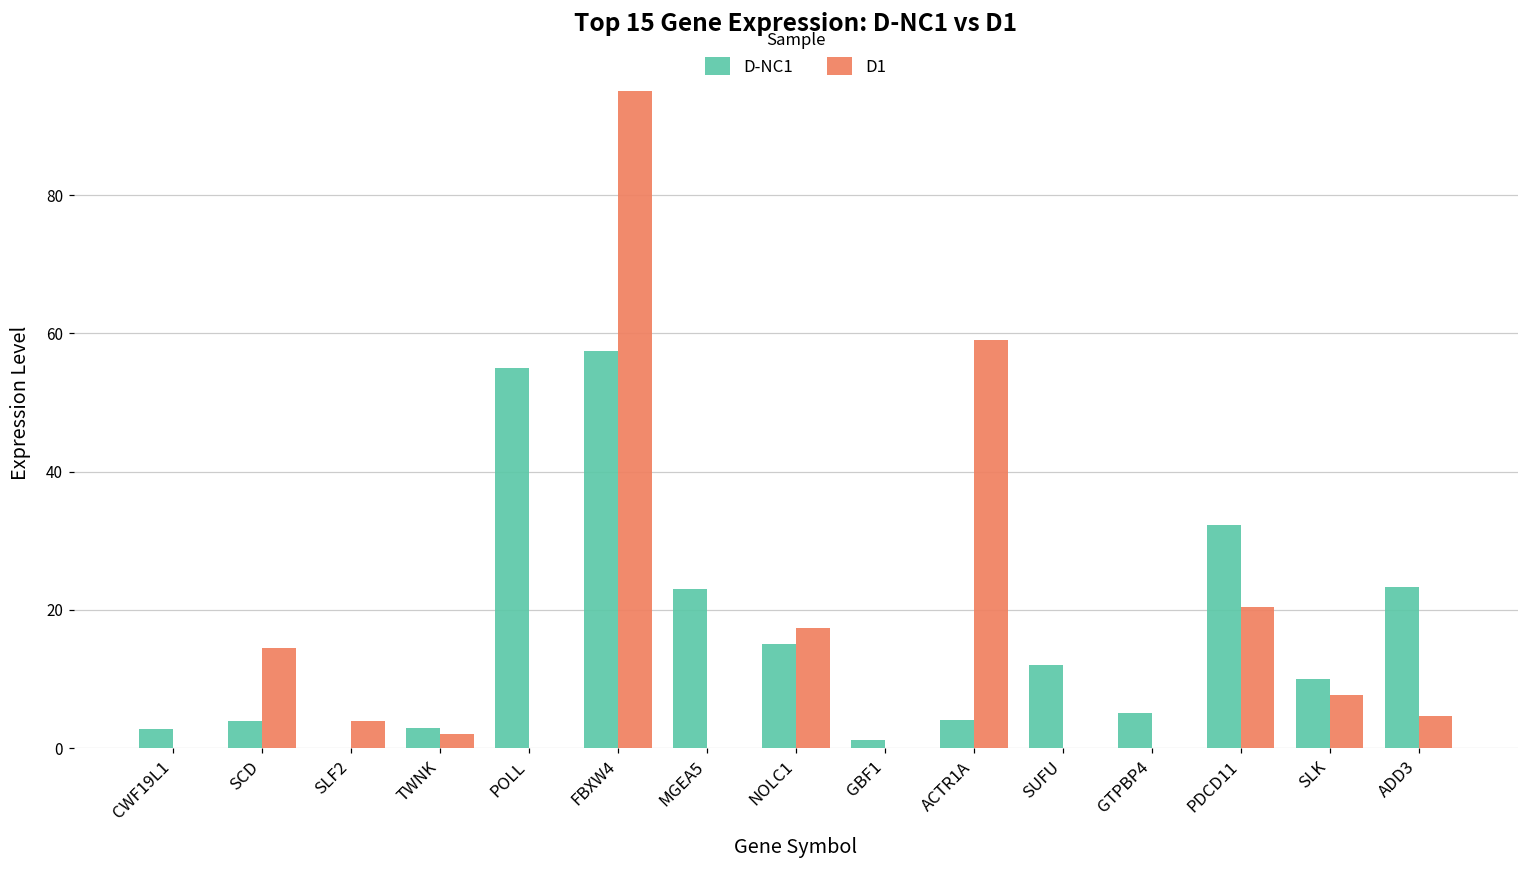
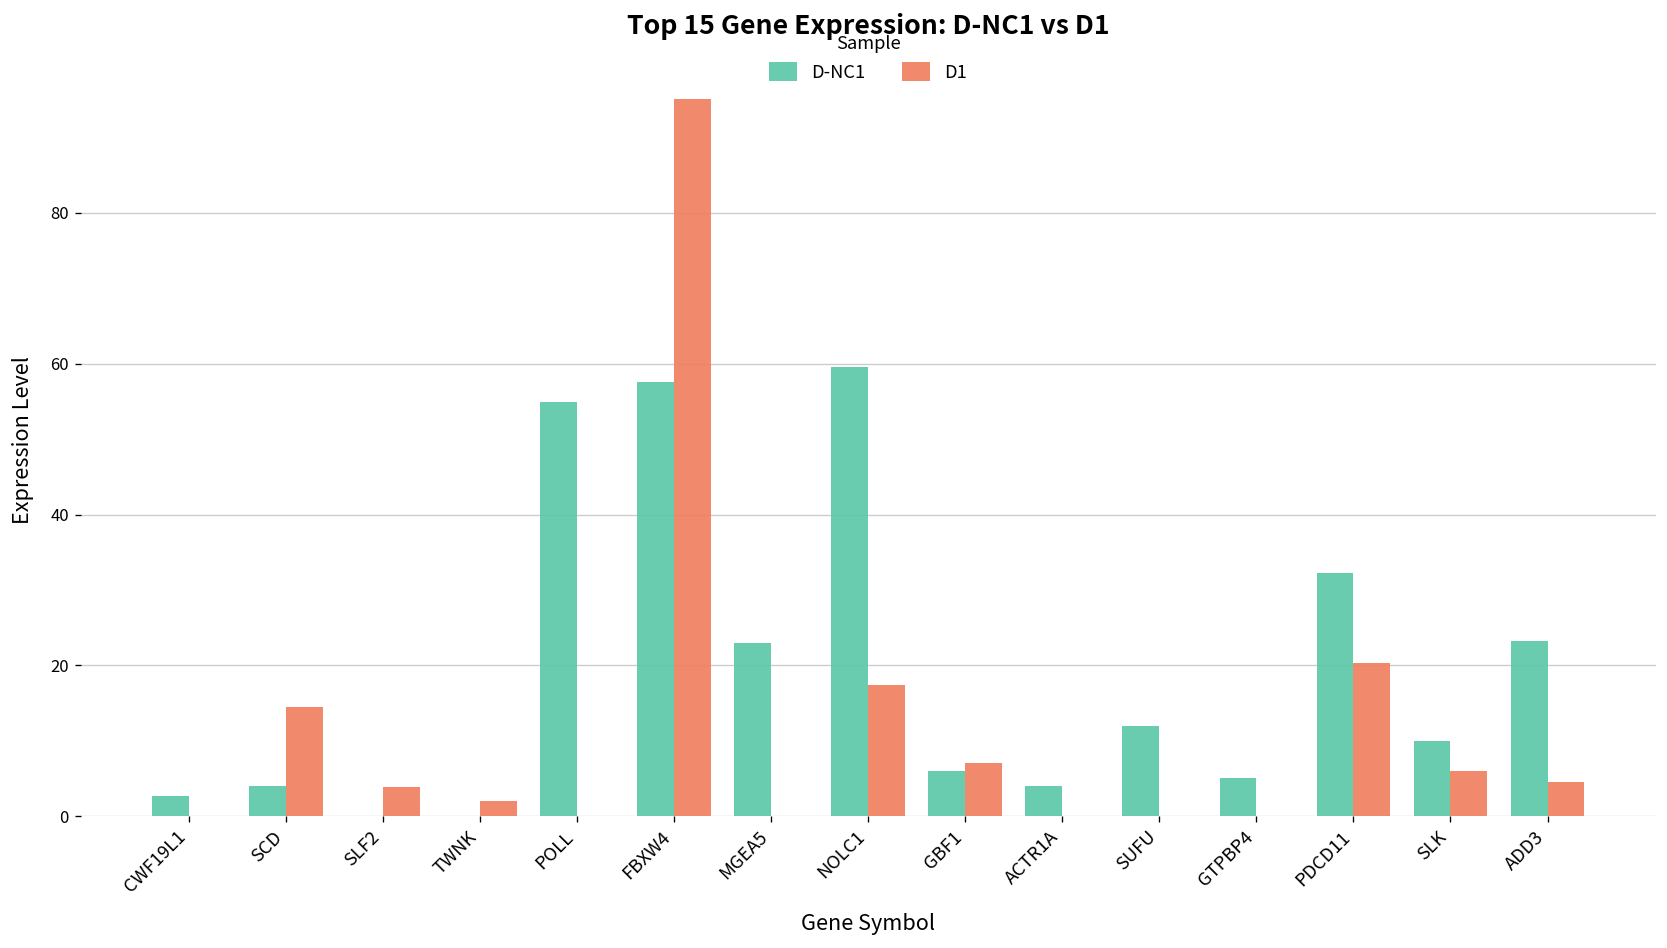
  {
    "D-NC1": {
      "CWF19L1": 3,
      "SCD": 4,
      "SLF2": 0,
-     "TWNK": 3,
+     "TWNK": 0,
      "POLL": 55,
      "FBXW4": 58,
      "MGEA5": 23,
-     "NOLC1": 15,
-     "GBF1": 1,
+     "NOLC1": 60,
+     "GBF1": 6,
      "ACTR1A": 4,
      "SUFU": 12,
      "GTPBP4": 5,
      "PDCD11": 32,
      "SLK": 10,
      "ADD3": 23
    },
    "D1": {
      "CWF19L1": 0,
      "SCD": 15,
      "SLF2": 4,
      "TWNK": 2,
      "POLL": 0,
      "FBXW4": 95,
      "MGEA5": 0,
      "NOLC1": 17,
-     "GBF1": 0,
-     "ACTR1A": 59,
+     "GBF1": 7,
+     "ACTR1A": 0,
      "SUFU": 0,
      "GTPBP4": 0,
      "PDCD11": 20,
-     "SLK": 8,
+     "SLK": 6,
      "ADD3": 5
    }
  }
